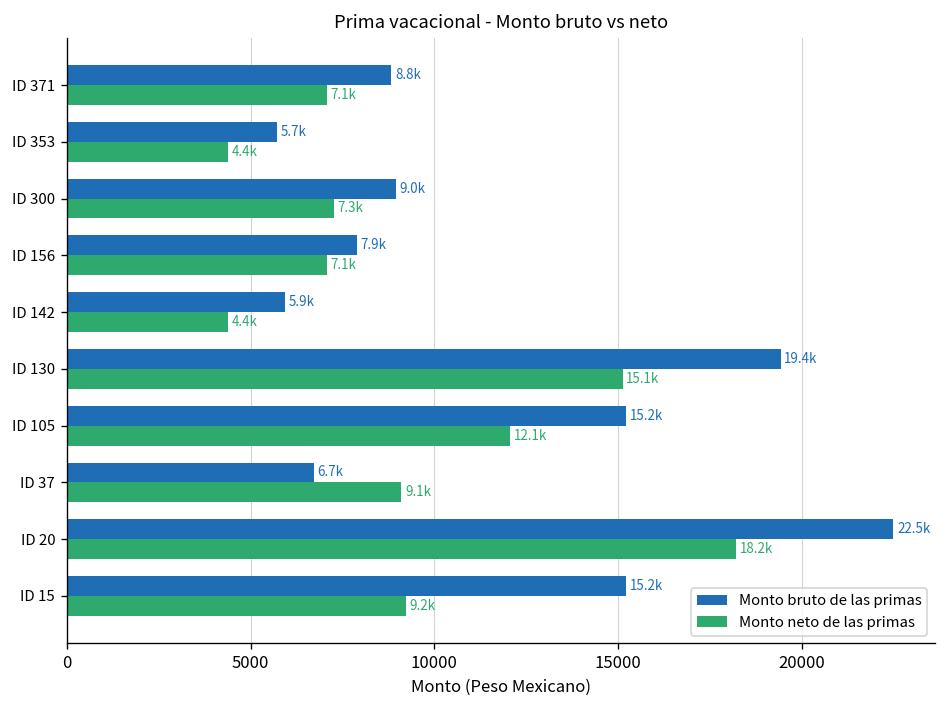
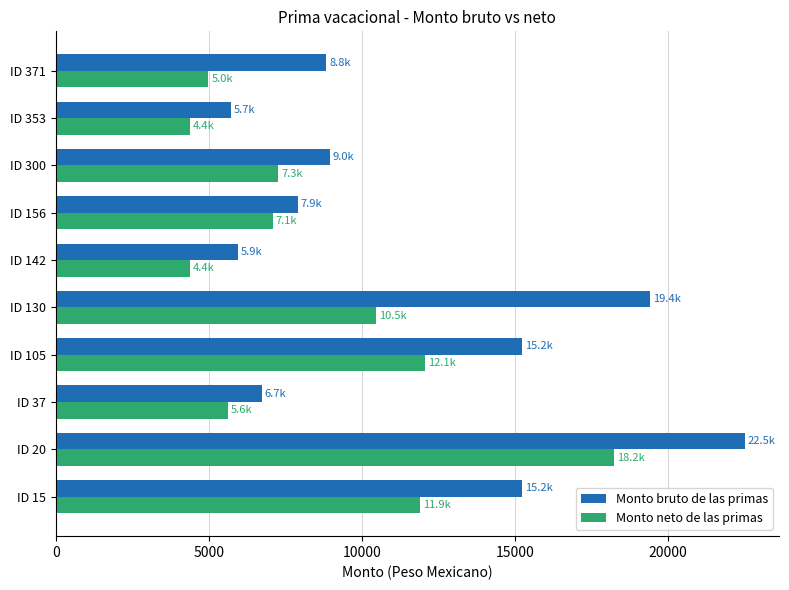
  {
    "Monto bruto de las primas": {
      "ID 371": "8.8k",
      "ID 353": "5.7k",
      "ID 300": "9.0k",
      "ID 156": "7.9k",
      "ID 142": "5.9k",
      "ID 130": "19.4k",
      "ID 105": "15.2k",
      "ID 37": "6.7k",
      "ID 20": "22.5k",
      "ID 15": "15.2k"
    },
    "Monto neto de las primas": {
-     "ID 371": "7.1k",
+     "ID 371": "5.0k",
      "ID 353": "4.4k",
      "ID 300": "7.3k",
      "ID 156": "7.1k",
      "ID 142": "4.4k",
-     "ID 130": "15.1k",
+     "ID 130": "10.5k",
      "ID 105": "12.1k",
-     "ID 37": "9.1k",
+     "ID 37": "5.6k",
      "ID 20": "18.2k",
-     "ID 15": "9.2k"
+     "ID 15": "11.9k"
    }
  }
